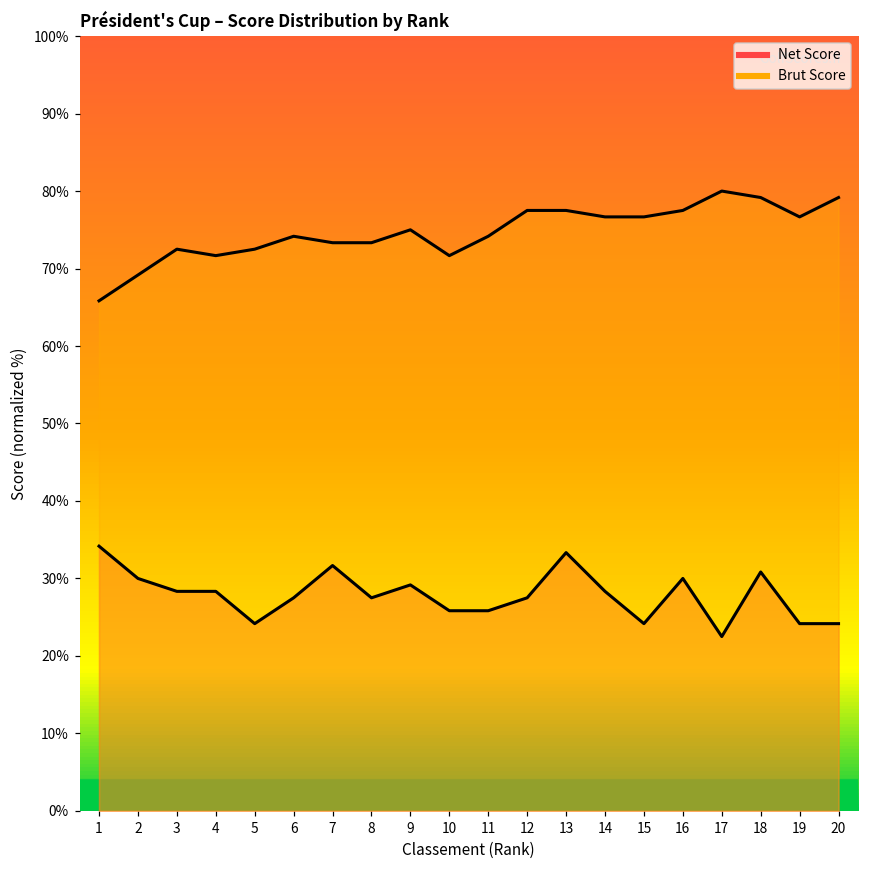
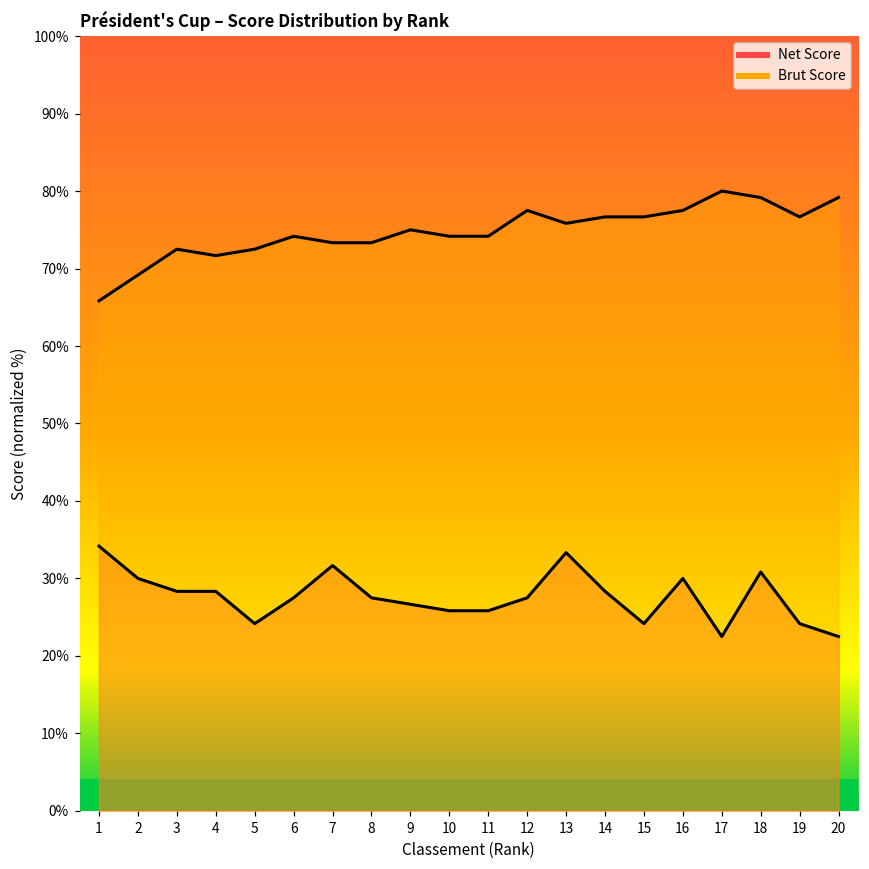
  {
    "Net Score": {
      "1": "34%",
      "2": "30%",
      "3": "28%",
      "4": "28%",
      "5": "24%",
      "6": "28%",
      "7": "32%",
      "8": "28%",
-     "9": "29%",
+     "9": "27%",
      "10": "26%",
      "11": "26%",
      "12": "28%",
      "13": "33%",
      "14": "28%",
      "15": "24%",
      "16": "30%",
      "17": "23%",
      "18": "31%",
      "19": "24%",
-     "20": "24%"
+     "20": "23%"
    },
    "Brut Score": {
      "1": "66%",
      "2": "69%",
      "3": "73%",
      "4": "72%",
      "5": "73%",
      "6": "74%",
      "7": "73%",
      "8": "73%",
      "9": "75%",
-     "10": "72%",
+     "10": "74%",
      "11": "74%",
      "12": "78%",
-     "13": "78%",
+     "13": "76%",
      "14": "77%",
      "15": "77%",
      "16": "78%",
      "17": "80%",
      "18": "79%",
      "19": "77%",
      "20": "79%"
    }
  }
